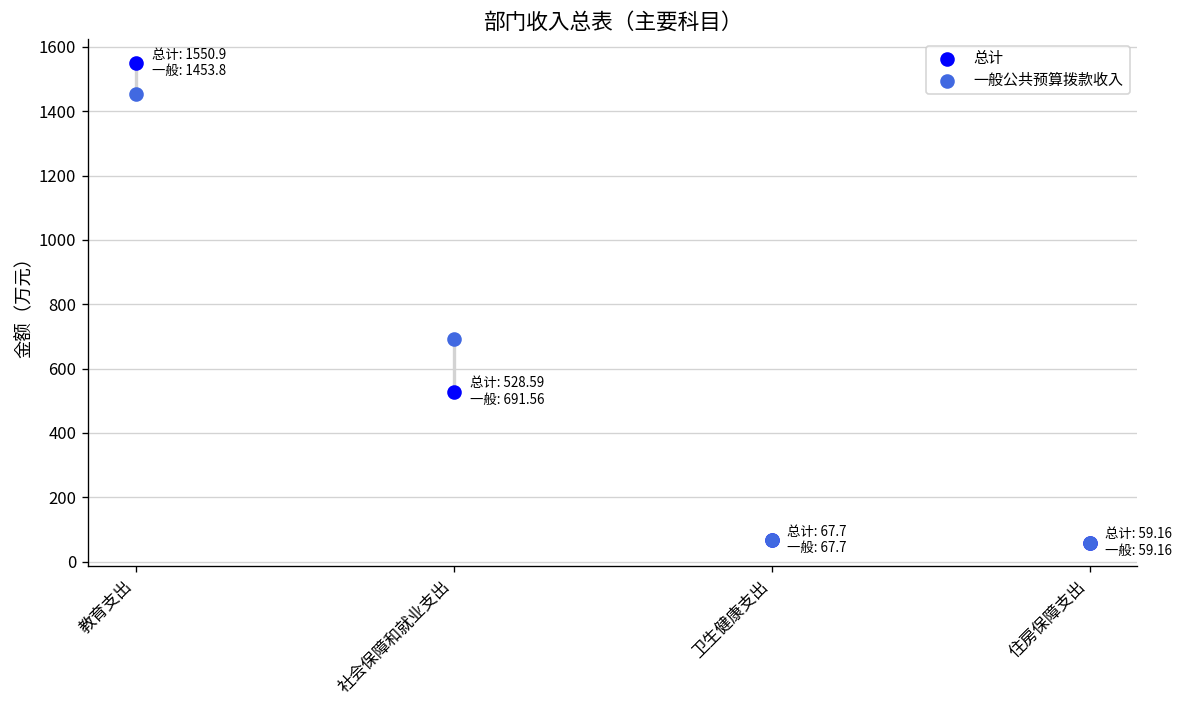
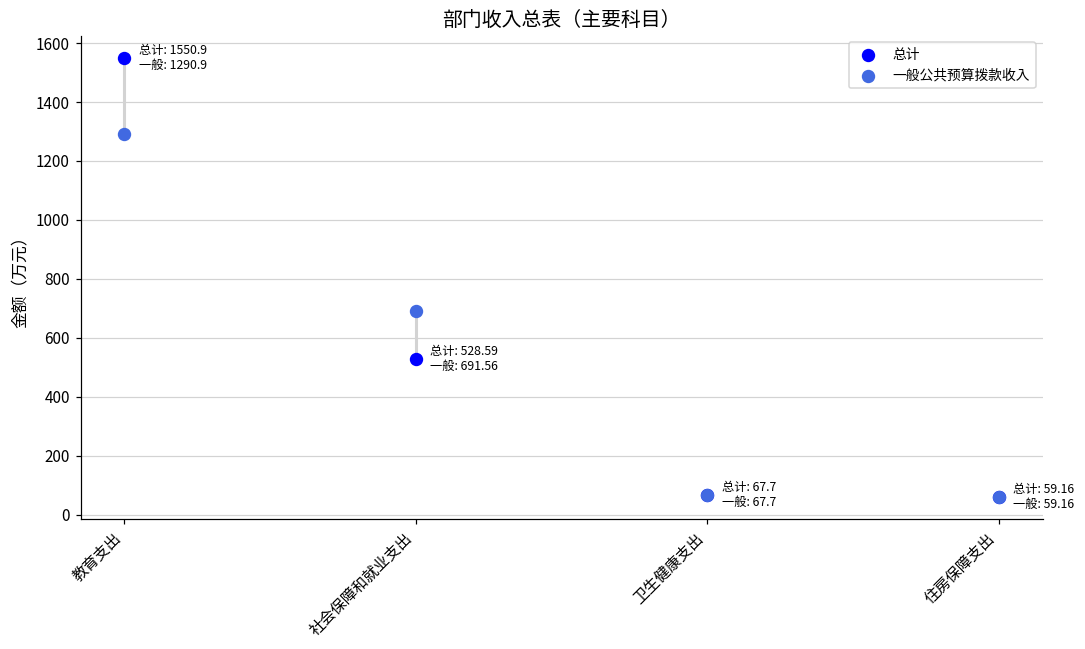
  {
    "一般公共预算拨款收入": {
-     "教育支出": 1453.8
+     "教育支出": 1290.9
    }
  }
